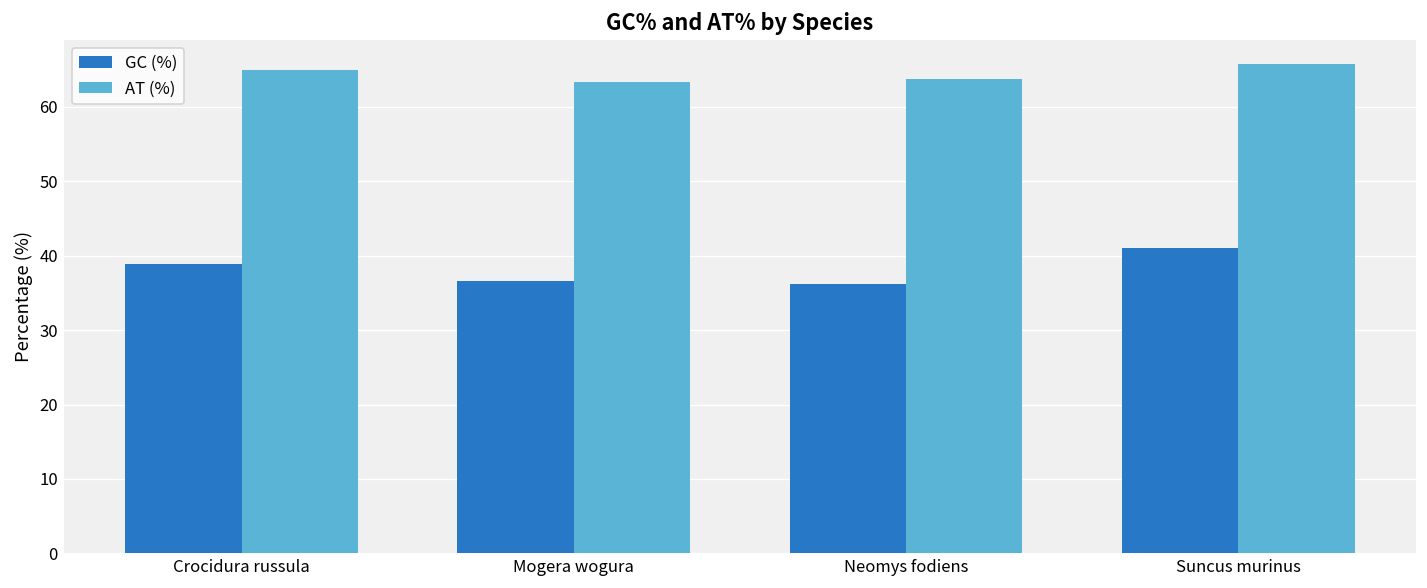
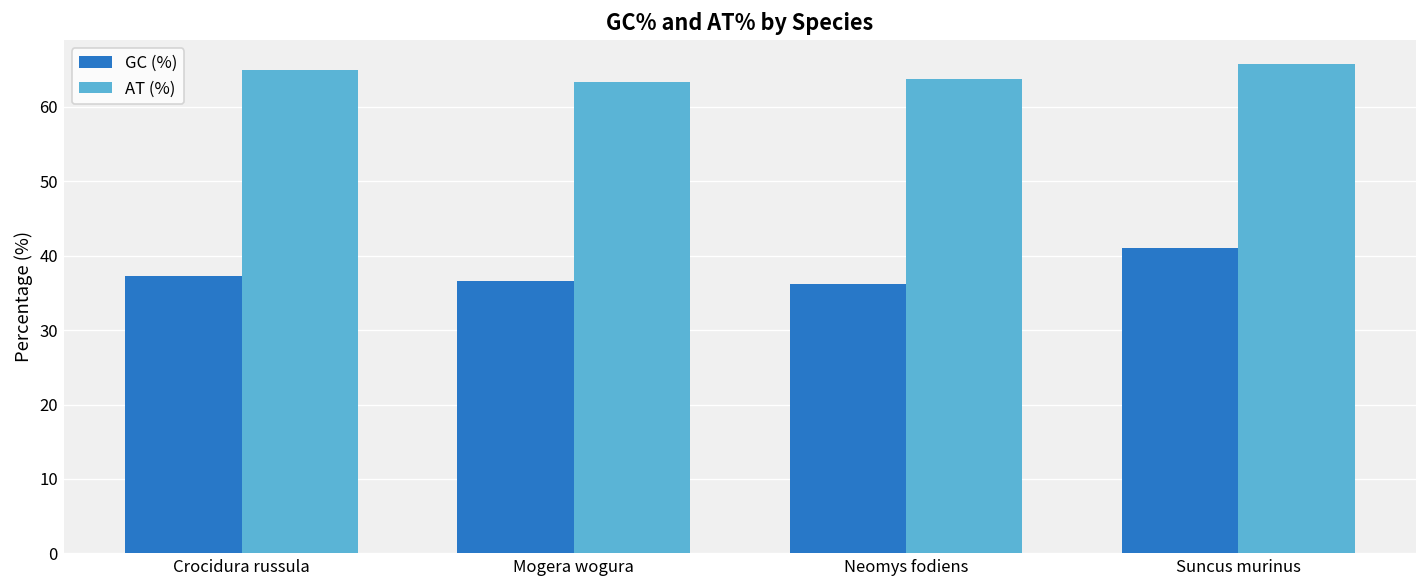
  {
    "GC (%)": {
-     "Crocidura russula": 39,
+     "Crocidura russula": 37,
      "Mogera wogura": 37,
      "Neomys fodiens": 36,
      "Suncus murinus": 41
    },
    "AT (%)": {
      "Crocidura russula": 65,
      "Mogera wogura": 63,
      "Neomys fodiens": 64,
      "Suncus murinus": 66
    }
  }
